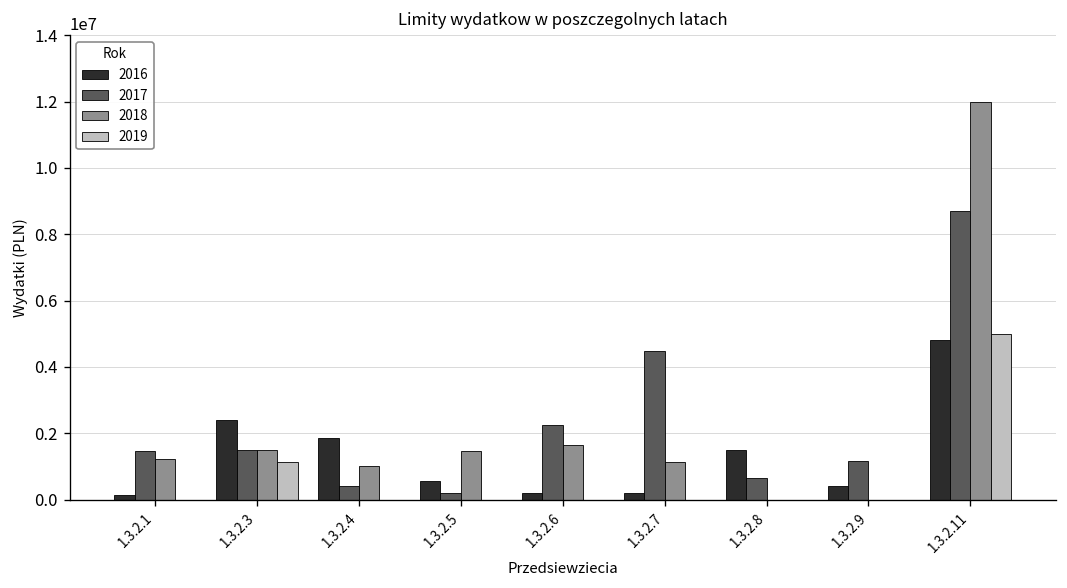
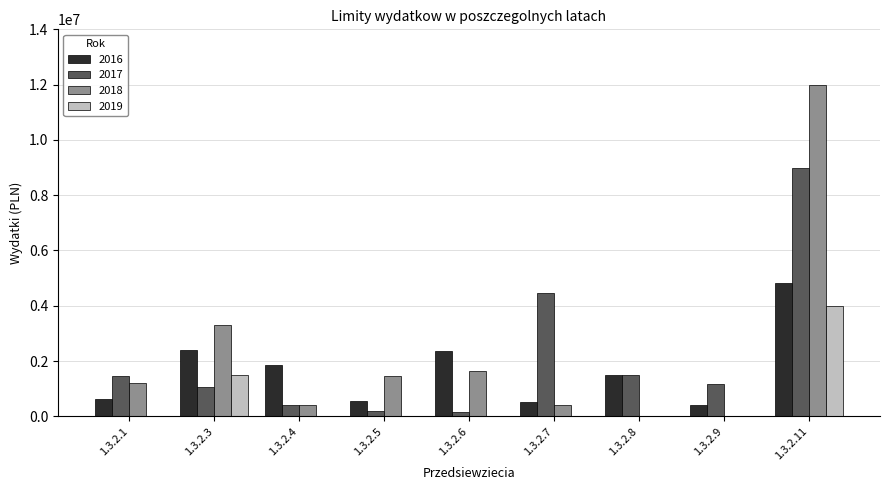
  {
    "2016": {
-     "1.3.2.1": 200000,
+     "1.3.2.1": 600000,
      "1.3.2.3": 2400000,
      "1.3.2.4": 1900000,
      "1.3.2.5": 600000,
-     "1.3.2.6": 200000,
-     "1.3.2.7": 200000,
+     "1.3.2.6": 2400000,
+     "1.3.2.7": 500000,
      "1.3.2.8": 1500000,
      "1.3.2.9": 400000,
      "1.3.2.11": 4800000
    },
    "2017": {
      "1.3.2.1": 1500000,
-     "1.3.2.3": 1500000,
+     "1.3.2.3": 1000000,
      "1.3.2.4": 400000,
      "1.3.2.5": 200000,
-     "1.3.2.6": 2300000,
+     "1.3.2.6": 200000,
      "1.3.2.7": 4500000,
-     "1.3.2.8": 600000,
+     "1.3.2.8": 1500000,
      "1.3.2.9": 1200000,
-     "1.3.2.11": 8700000
+     "1.3.2.11": 9000000
    },
    "2018": {
      "1.3.2.1": 1200000,
-     "1.3.2.3": 1500000,
-     "1.3.2.4": 1000000,
+     "1.3.2.3": 3300000,
+     "1.3.2.4": 400000,
      "1.3.2.5": 1500000,
      "1.3.2.6": 1600000,
-     "1.3.2.7": 1100000,
+     "1.3.2.7": 400000,
      "1.3.2.8": 0,
      "1.3.2.9": 0,
      "1.3.2.11": 12000000
    },
    "2019": {
      "1.3.2.1": 0,
-     "1.3.2.3": 1100000,
+     "1.3.2.3": 1500000,
      "1.3.2.4": 0,
      "1.3.2.5": 0,
      "1.3.2.6": 0,
      "1.3.2.7": 0,
      "1.3.2.8": 0,
      "1.3.2.9": 0,
-     "1.3.2.11": 5000000
+     "1.3.2.11": 4000000
    }
  }
